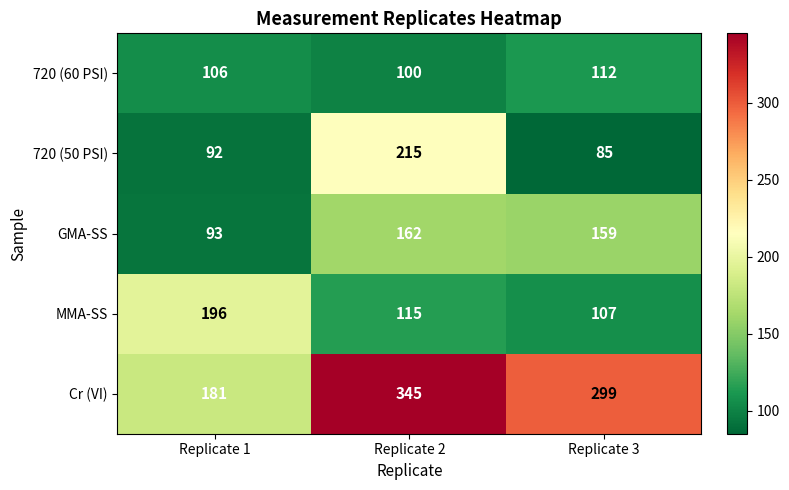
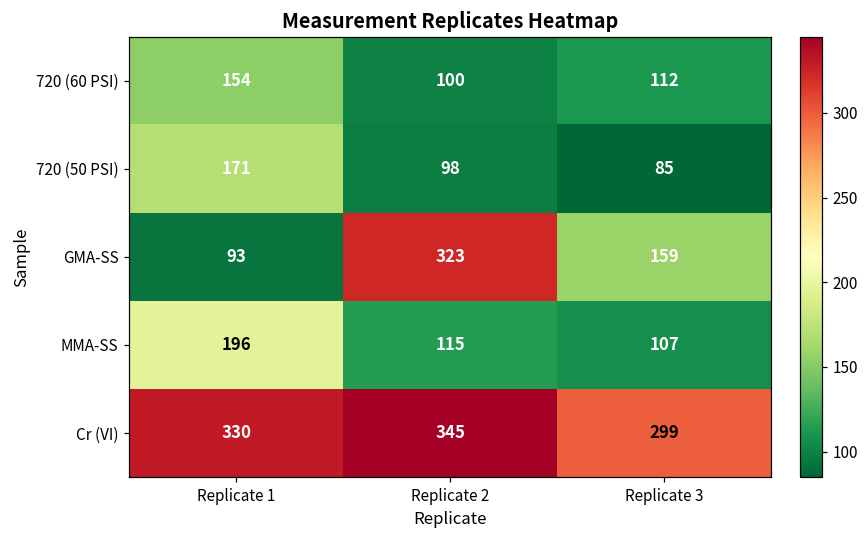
  {
    "720 (60 PSI)": {
-     "Replicate 1": 106,
+     "Replicate 1": 154,
      "Replicate 2": 100,
      "Replicate 3": 112
    },
    "720 (50 PSI)": {
-     "Replicate 1": 92,
-     "Replicate 2": 215,
+     "Replicate 1": 171,
+     "Replicate 2": 98,
      "Replicate 3": 85
    },
    "GMA-SS": {
      "Replicate 1": 93,
-     "Replicate 2": 162,
+     "Replicate 2": 323,
      "Replicate 3": 159
    },
    "MMA-SS": {
      "Replicate 1": 196,
      "Replicate 2": 115,
      "Replicate 3": 107
    },
    "Cr (VI)": {
-     "Replicate 1": 181,
+     "Replicate 1": 330,
      "Replicate 2": 345,
      "Replicate 3": 299
    }
  }
